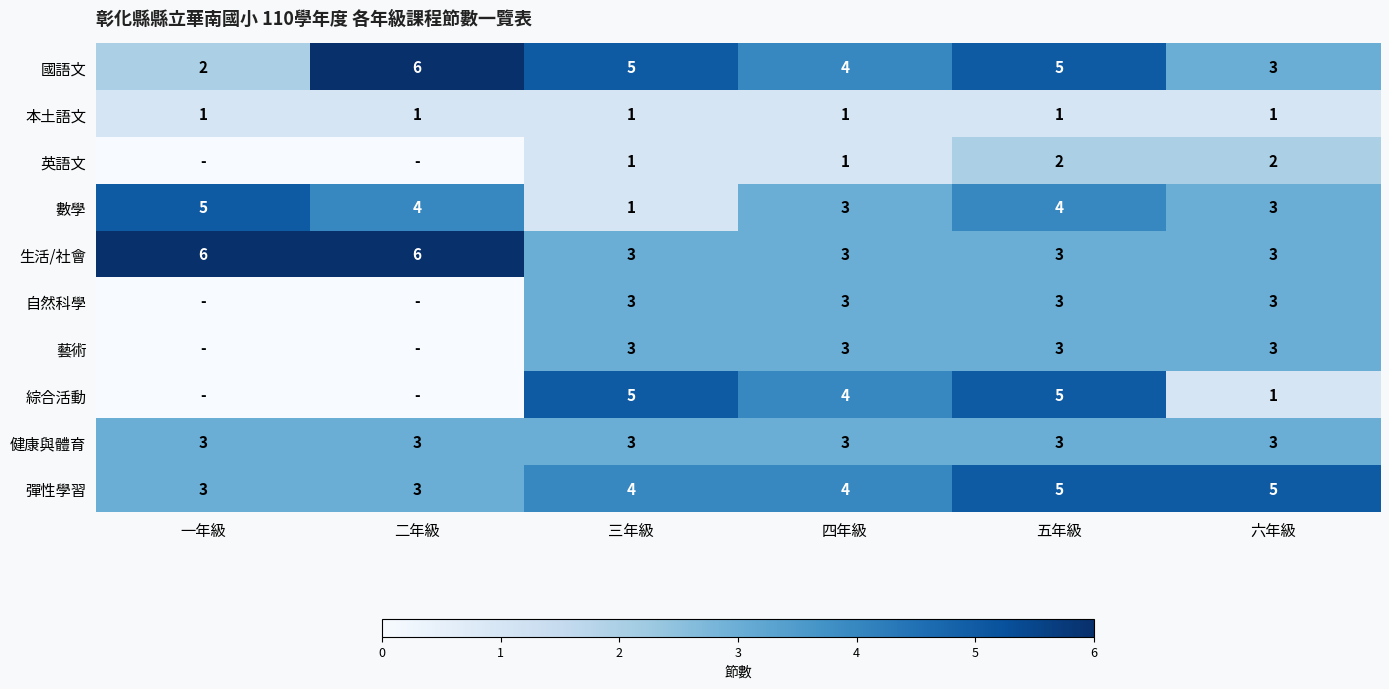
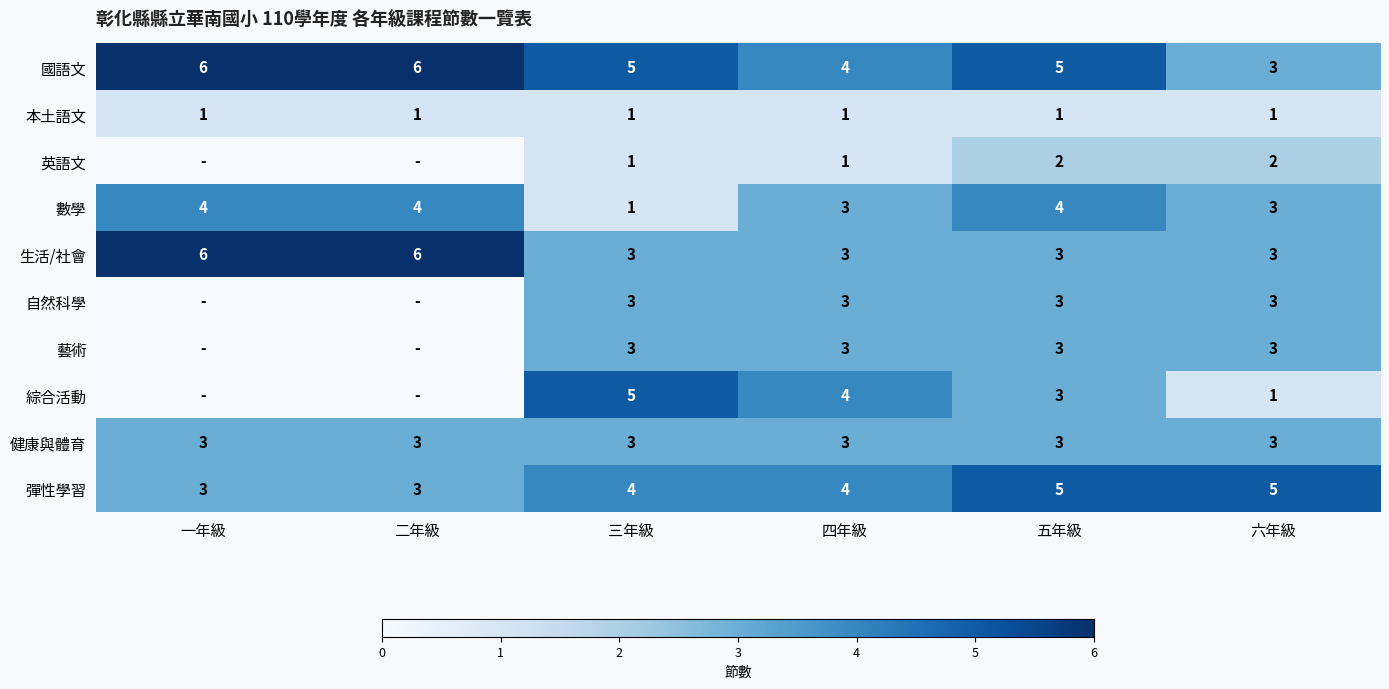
  {
    "國語文": {
-     "一年級": 2,
+     "一年級": 6,
      "二年級": 6,
      "三年級": 5,
      "四年級": 4,
      "五年級": 5,
      "六年級": 3
    },
    "本土語文": {
      "一年級": 1,
      "二年級": 1,
      "三年級": 1,
      "四年級": 1,
      "五年級": 1,
      "六年級": 1
    },
    "英語文": {
      "三年級": 1,
      "四年級": 1,
      "五年級": 2,
      "六年級": 2
    },
    "數學": {
-     "一年級": 5,
+     "一年級": 4,
      "二年級": 4,
      "三年級": 1,
      "四年級": 3,
      "五年級": 4,
      "六年級": 3
    },
    "生活/社會": {
      "一年級": 6,
      "二年級": 6,
      "三年級": 3,
      "四年級": 3,
      "五年級": 3,
      "六年級": 3
    },
    "自然科學": {
      "三年級": 3,
      "四年級": 3,
      "五年級": 3,
      "六年級": 3
    },
    "藝術": {
      "三年級": 3,
      "四年級": 3,
      "五年級": 3,
      "六年級": 3
    },
    "綜合活動": {
      "三年級": 5,
      "四年級": 4,
-     "五年級": 5,
+     "五年級": 3,
      "六年級": 1
    },
    "健康與體育": {
      "一年級": 3,
      "二年級": 3,
      "三年級": 3,
      "四年級": 3,
      "五年級": 3,
      "六年級": 3
    },
    "彈性學習": {
      "一年級": 3,
      "二年級": 3,
      "三年級": 4,
      "四年級": 4,
      "五年級": 5,
      "六年級": 5
    }
  }
